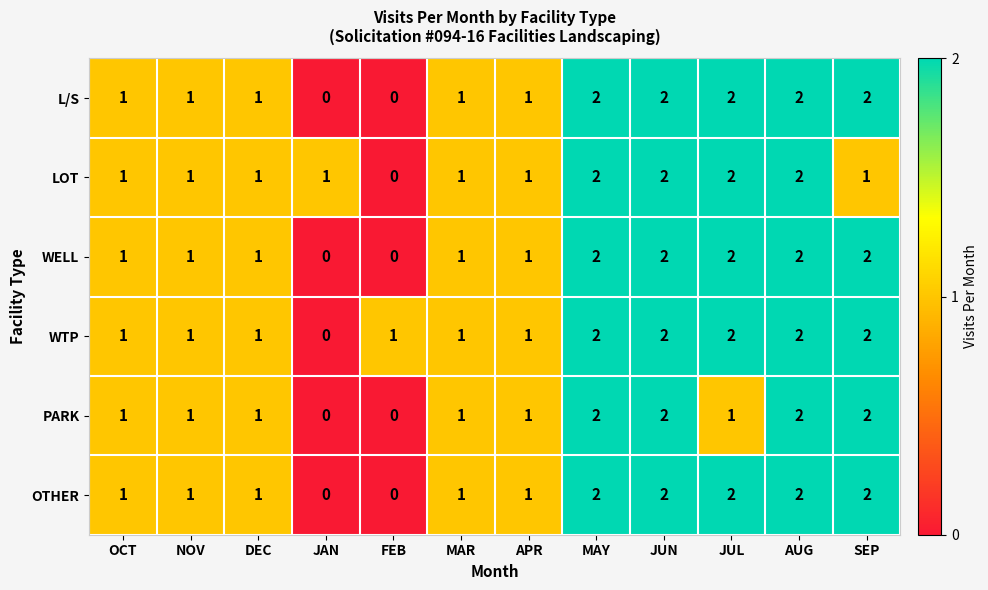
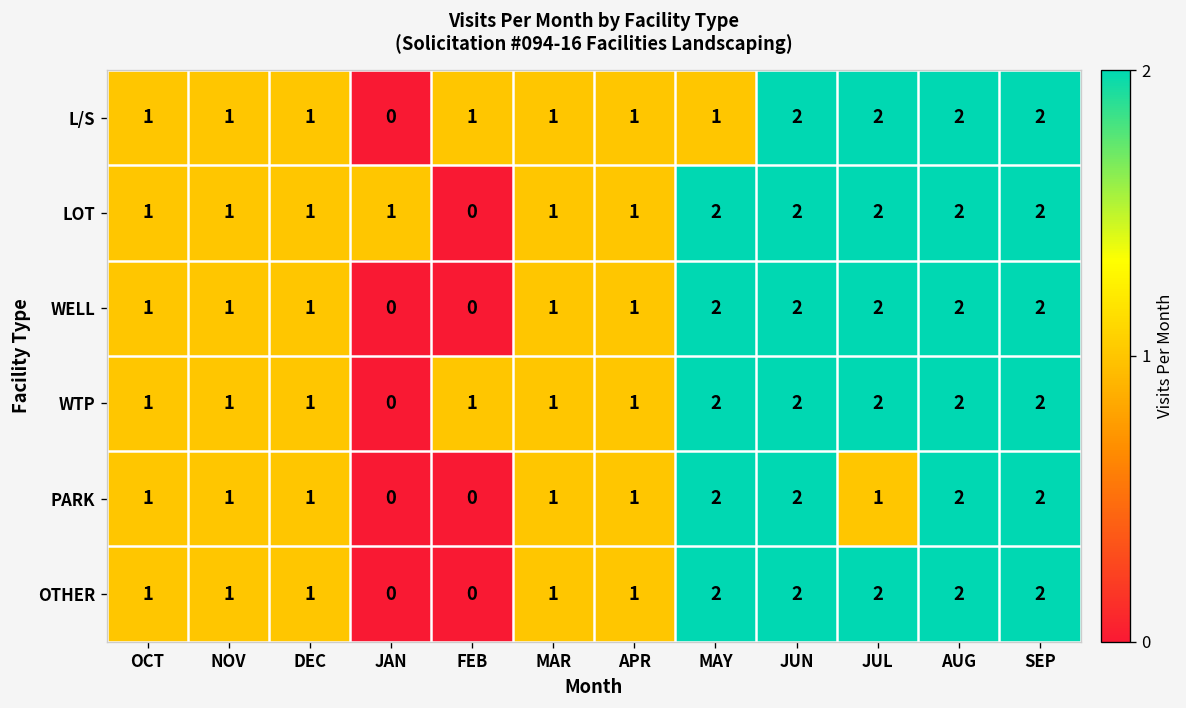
  {
    "L/S": {
      "OCT": 1,
      "NOV": 1,
      "DEC": 1,
      "JAN": 0,
-     "FEB": 0,
+     "FEB": 1,
      "MAR": 1,
      "APR": 1,
-     "MAY": 2,
+     "MAY": 1,
      "JUN": 2,
      "JUL": 2,
      "AUG": 2,
      "SEP": 2
    },
    "LOT": {
      "OCT": 1,
      "NOV": 1,
      "DEC": 1,
      "JAN": 1,
      "FEB": 0,
      "MAR": 1,
      "APR": 1,
      "MAY": 2,
      "JUN": 2,
      "JUL": 2,
      "AUG": 2,
-     "SEP": 1
+     "SEP": 2
    },
    "WELL": {
      "OCT": 1,
      "NOV": 1,
      "DEC": 1,
      "JAN": 0,
      "FEB": 0,
      "MAR": 1,
      "APR": 1,
      "MAY": 2,
      "JUN": 2,
      "JUL": 2,
      "AUG": 2,
      "SEP": 2
    },
    "WTP": {
      "OCT": 1,
      "NOV": 1,
      "DEC": 1,
      "JAN": 0,
      "FEB": 1,
      "MAR": 1,
      "APR": 1,
      "MAY": 2,
      "JUN": 2,
      "JUL": 2,
      "AUG": 2,
      "SEP": 2
    },
    "PARK": {
      "OCT": 1,
      "NOV": 1,
      "DEC": 1,
      "JAN": 0,
      "FEB": 0,
      "MAR": 1,
      "APR": 1,
      "MAY": 2,
      "JUN": 2,
      "JUL": 1,
      "AUG": 2,
      "SEP": 2
    },
    "OTHER": {
      "OCT": 1,
      "NOV": 1,
      "DEC": 1,
      "JAN": 0,
      "FEB": 0,
      "MAR": 1,
      "APR": 1,
      "MAY": 2,
      "JUN": 2,
      "JUL": 2,
      "AUG": 2,
      "SEP": 2
    }
  }
